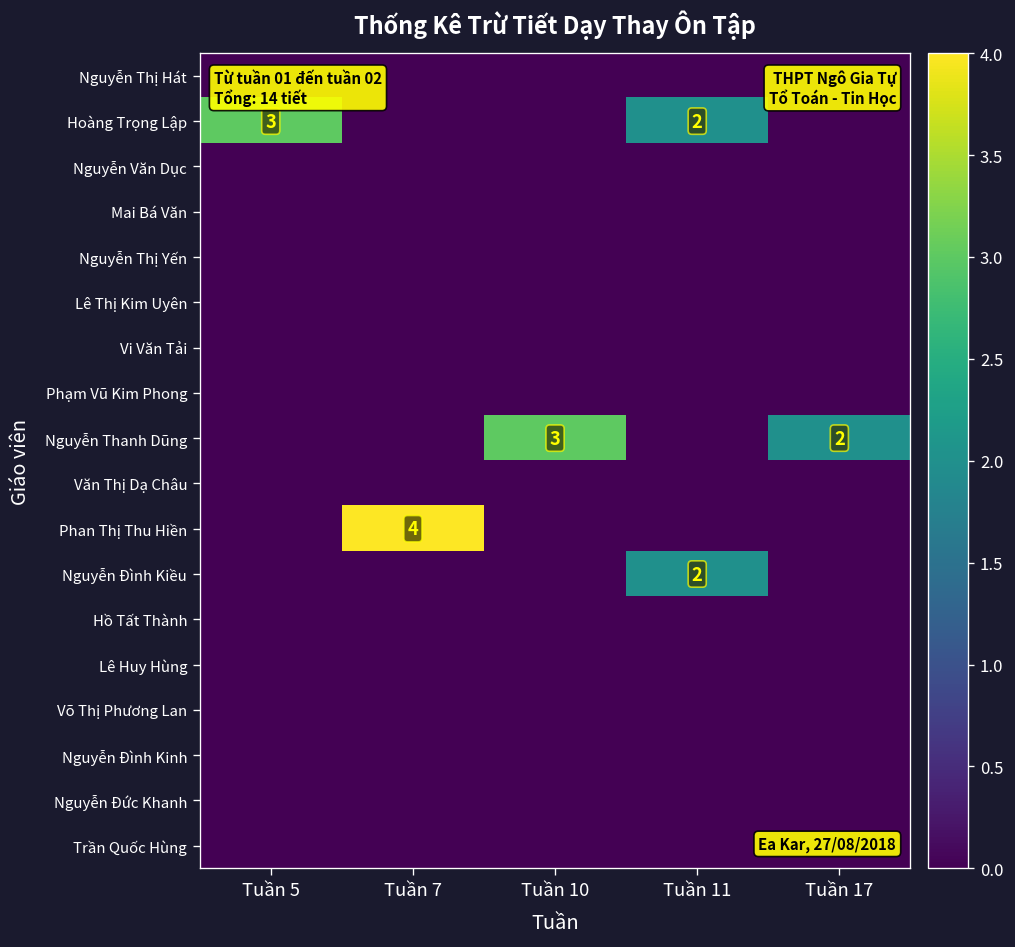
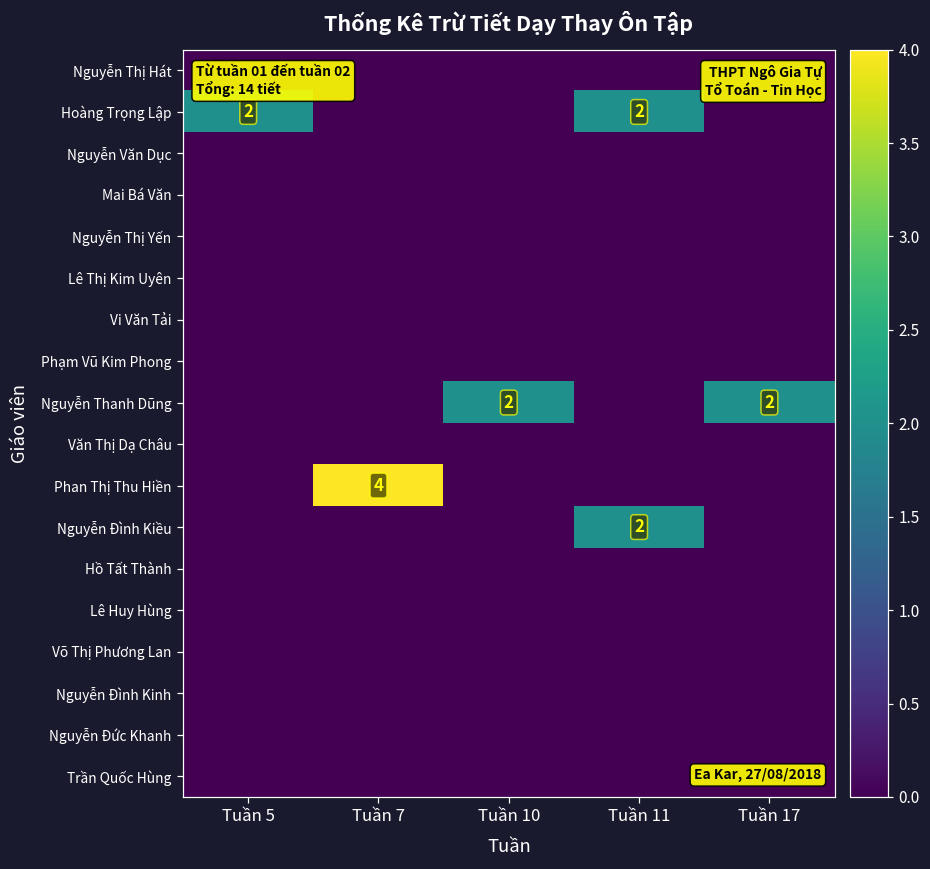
  {
    "Hoàng Trọng Lập": {
-     "Tuần 5": 3
+     "Tuần 5": 2
    },
    "Nguyễn Thanh Dũng": {
-     "Tuần 10": 3
+     "Tuần 10": 2
    }
  }
